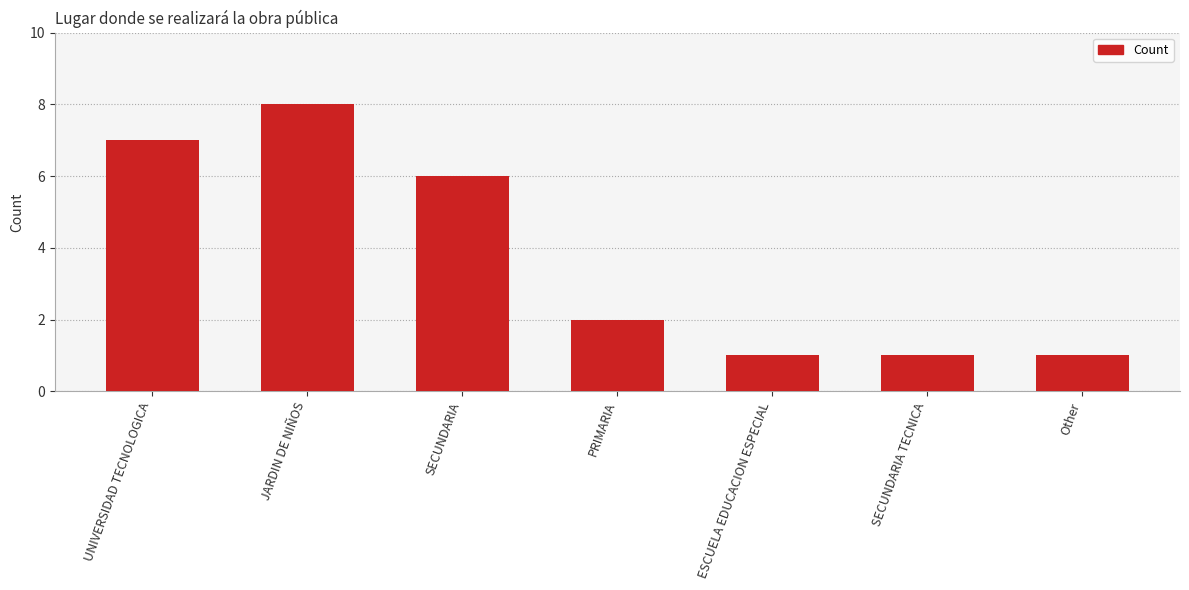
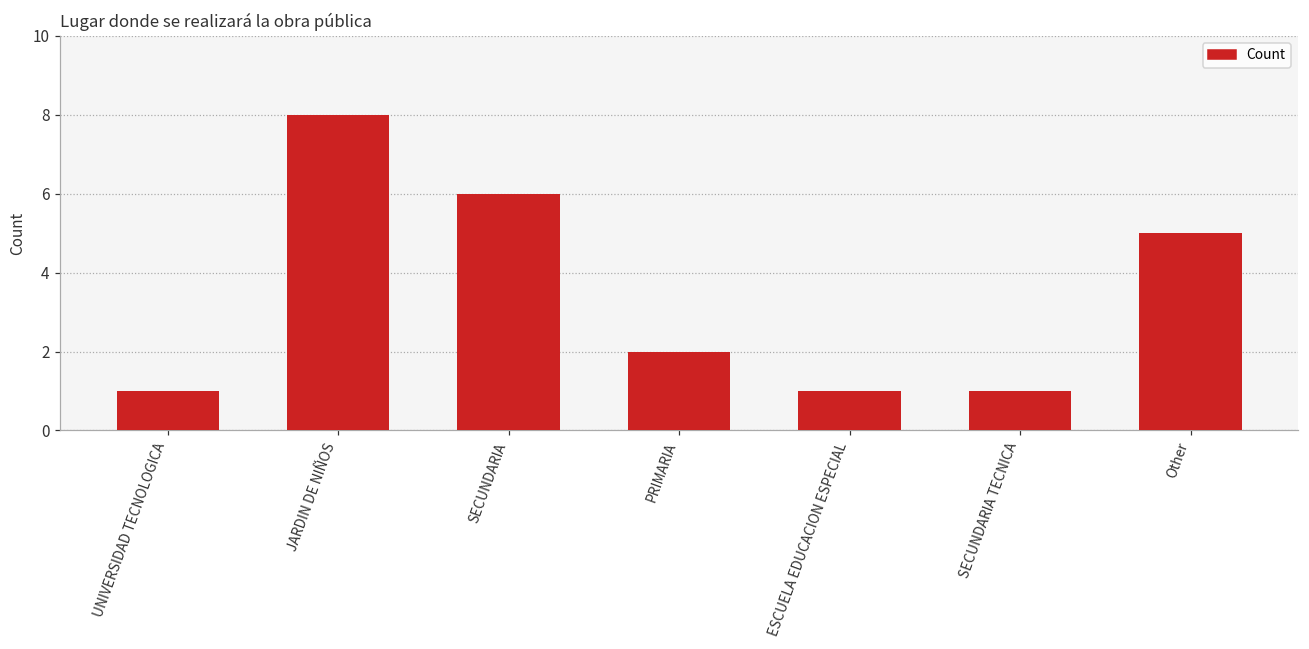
  {
-   "UNIVERSIDAD TECNOLOGICA": 7,
+   "UNIVERSIDAD TECNOLOGICA": 1,
    "JARDIN DE NIÑOS": 8,
    "SECUNDARIA": 6,
    "PRIMARIA": 2,
    "ESCUELA EDUCACION ESPECIAL": 1,
    "SECUNDARIA TECNICA": 1,
-   "Other": 1
+   "Other": 5
  }
